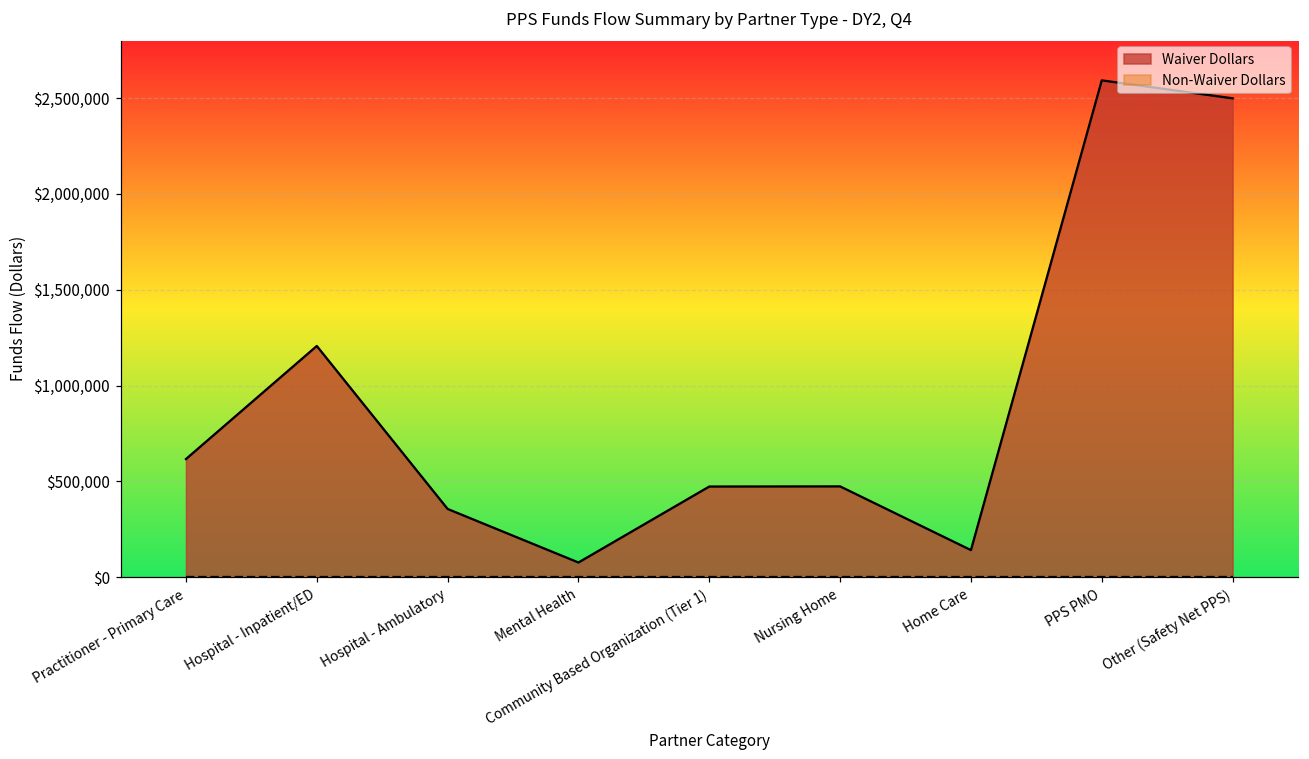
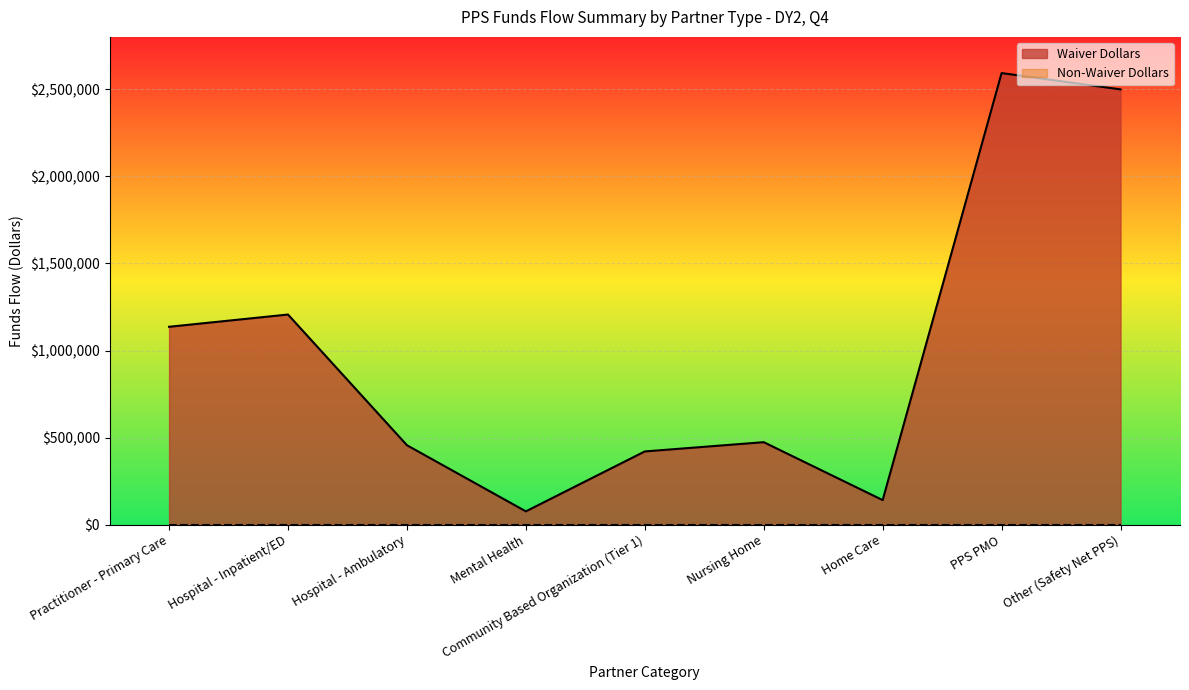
  {
    "Waiver Dollars": {
-     "Practitioner - Primary Care": "$620,000",
+     "Practitioner - Primary Care": "$1,140,000",
      "Hospital - Inpatient/ED": "$1,210,000",
-     "Hospital - Ambulatory": "$360,000",
+     "Hospital - Ambulatory": "$460,000",
      "Mental Health": "$80,000",
-     "Community Based Organization (Tier 1)": "$470,000",
+     "Community Based Organization (Tier 1)": "$420,000",
      "Nursing Home": "$470,000",
      "Home Care": "$140,000",
      "PPS PMO": "$2,590,000",
      "Other (Safety Net PPS)": "$2,500,000"
    },
    "Non-Waiver Dollars": {
      "Practitioner - Primary Care": "$0",
      "Hospital - Inpatient/ED": "$0",
      "Hospital - Ambulatory": "$0",
      "Mental Health": "$0",
      "Community Based Organization (Tier 1)": "$0",
      "Nursing Home": "$0",
      "Home Care": "$0",
      "PPS PMO": "$0",
      "Other (Safety Net PPS)": "$0"
    }
  }
